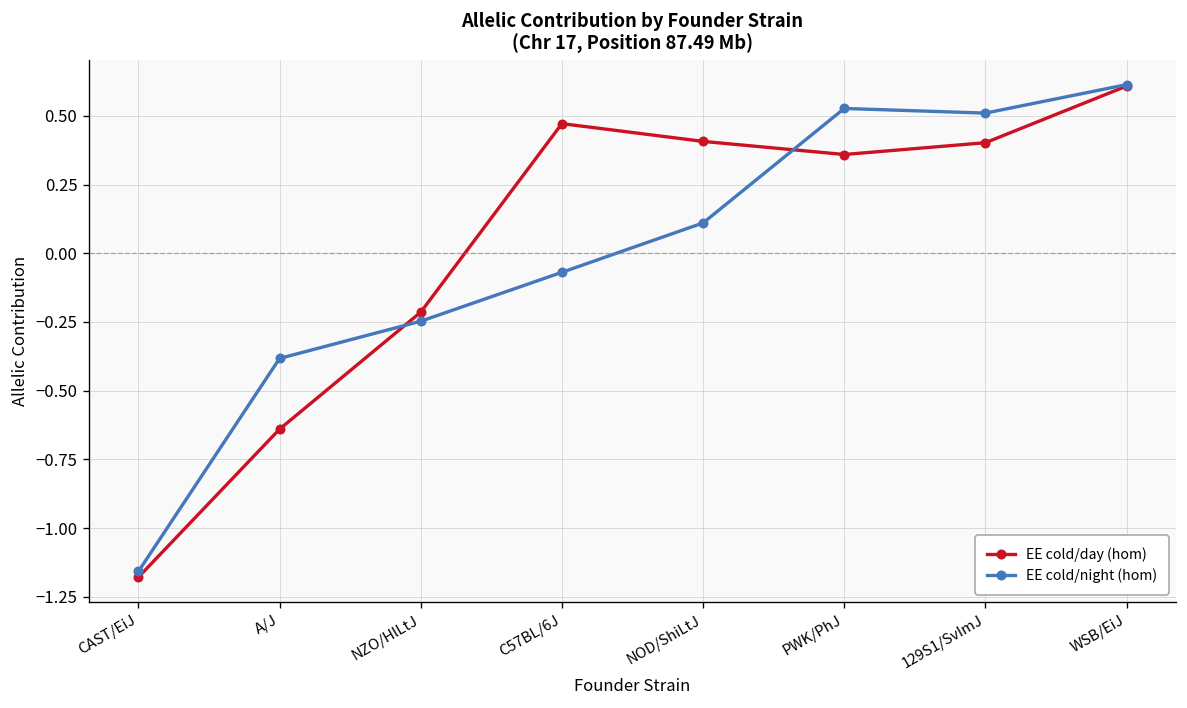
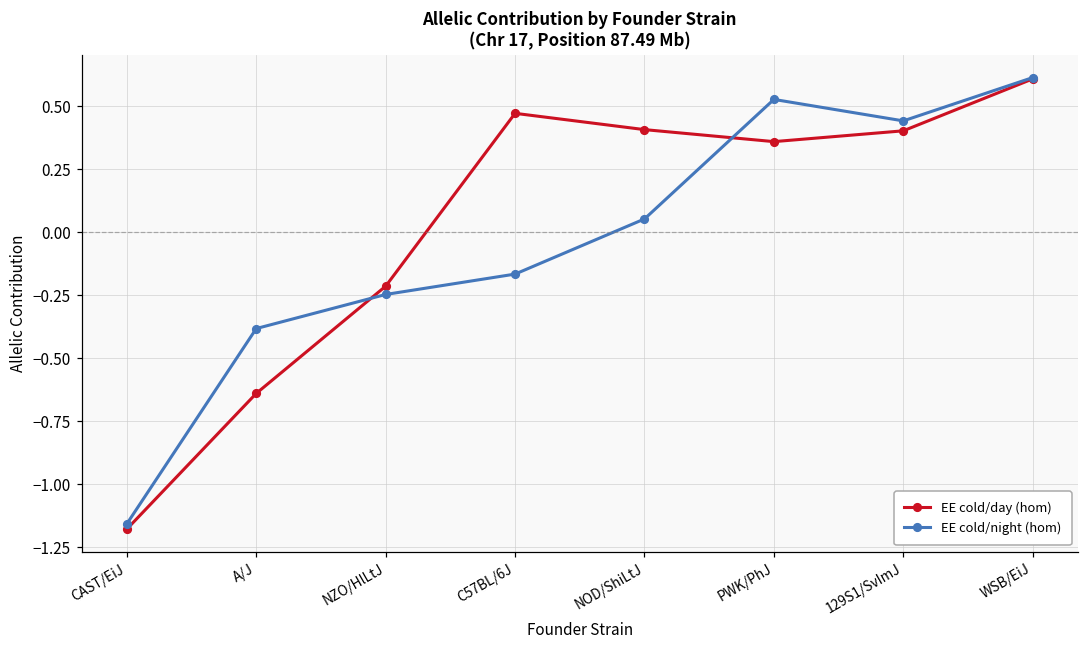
  {
    "EE cold/day (hom)": {
      "CAST/EiJ": -1.18,
      "A/J": -0.64,
      "NZO/HlLtJ": -0.21,
      "C57BL/6J": 0.47,
      "NOD/ShiLtJ": 0.41,
      "PWK/PhJ": 0.36,
      "129S1/SvImJ": 0.40
    },
    "EE cold/night (hom)": {
      "CAST/EiJ": -1.16,
      "A/J": -0.38,
      "NZO/HlLtJ": -0.25,
-     "C57BL/6J": -0.07,
-     "NOD/ShiLtJ": 0.11,
+     "C57BL/6J": -0.17,
+     "NOD/ShiLtJ": 0.05,
      "PWK/PhJ": 0.53,
-     "129S1/SvImJ": 0.51
+     "129S1/SvImJ": 0.44
    }
  }
